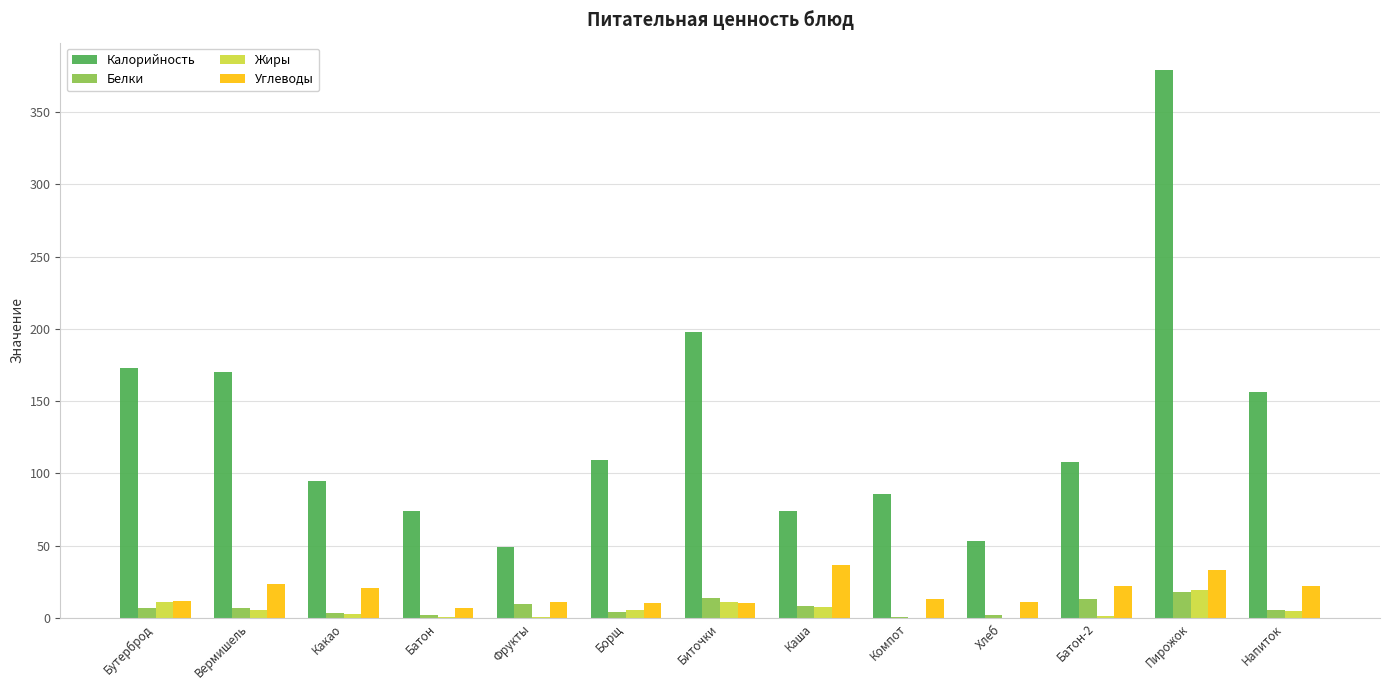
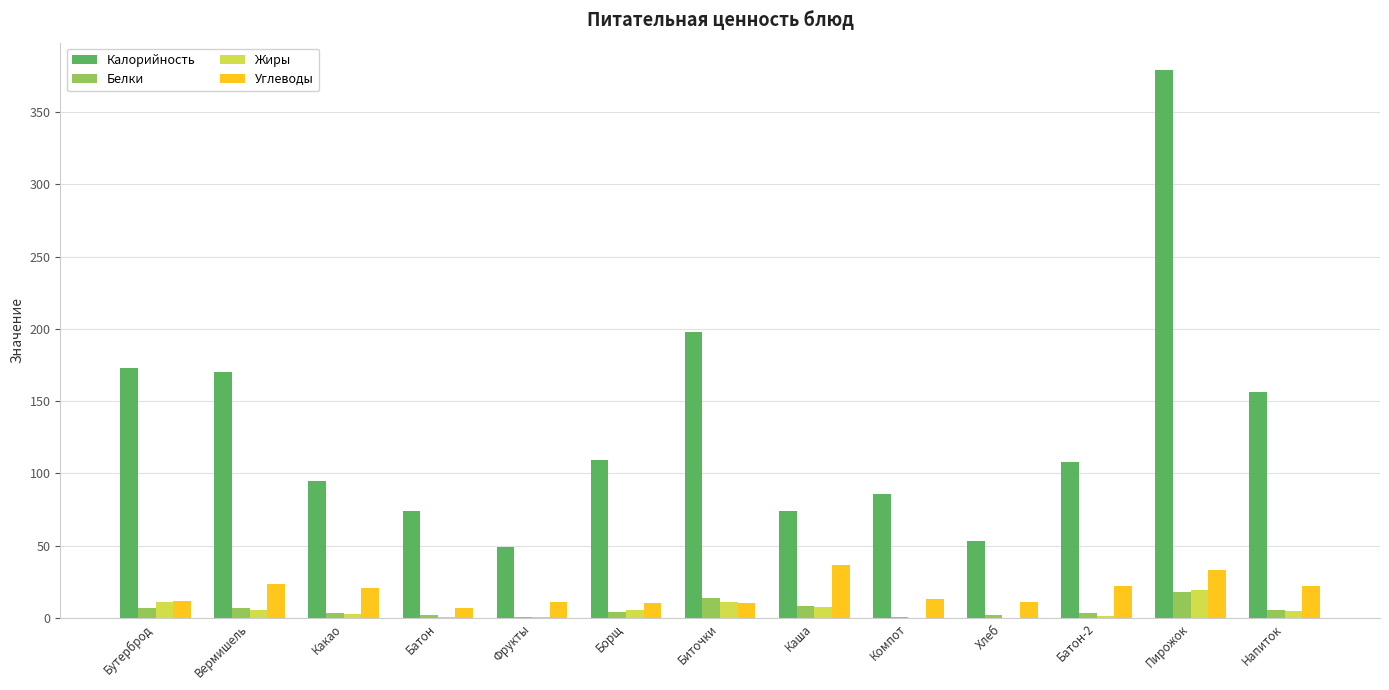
  {
    "Калорийность": {
      "Бутерброд": 173,
      "Вермишель": 170,
      "Какао": 95,
      "Батон": 74,
      "Фрукты": 49,
      "Борщ": 109,
      "Биточки": 198,
      "Каша": 74,
      "Компот": 86,
      "Хлеб": 53,
      "Батон-2": 108,
      "Пирожок": 379,
      "Напиток": 156
    },
    "Белки": {
      "Бутерброд": 7,
      "Вермишель": 7,
      "Какао": 4,
      "Батон": 2,
-     "Фрукты": 10,
+     "Фрукты": 0,
      "Борщ": 4,
      "Биточки": 14,
      "Каша": 9,
      "Хлеб": 2,
-     "Батон-2": 14,
+     "Батон-2": 3,
      "Пирожок": 18,
      "Напиток": 6
    },
    "Жиры": {
      "Бутерброд": 11,
      "Вермишель": 5,
      "Какао": 3,
      "Борщ": 6,
      "Биточки": 11,
      "Каша": 7,
      "Компот": 0,
      "Пирожок": 19,
      "Напиток": 5
    },
    "Углеводы": {
      "Бутерброд": 12,
      "Вермишель": 23,
      "Какао": 21,
      "Батон": 7,
      "Фрукты": 11,
      "Борщ": 10,
      "Биточки": 10,
      "Каша": 37,
      "Компот": 13,
      "Хлеб": 11,
      "Батон-2": 23,
      "Пирожок": 33,
      "Напиток": 22
    }
  }
